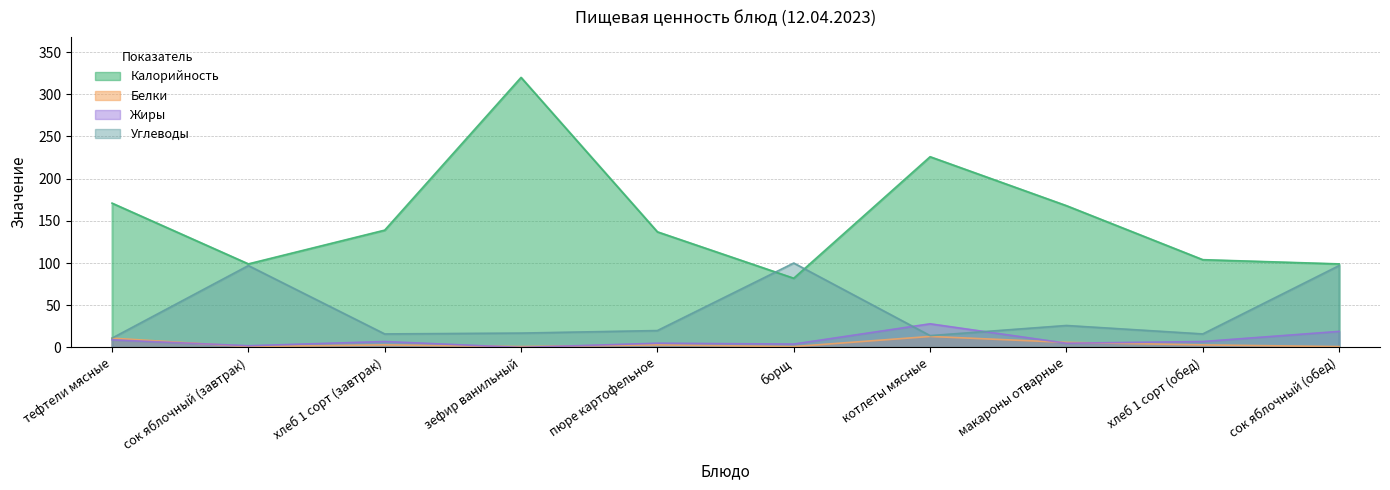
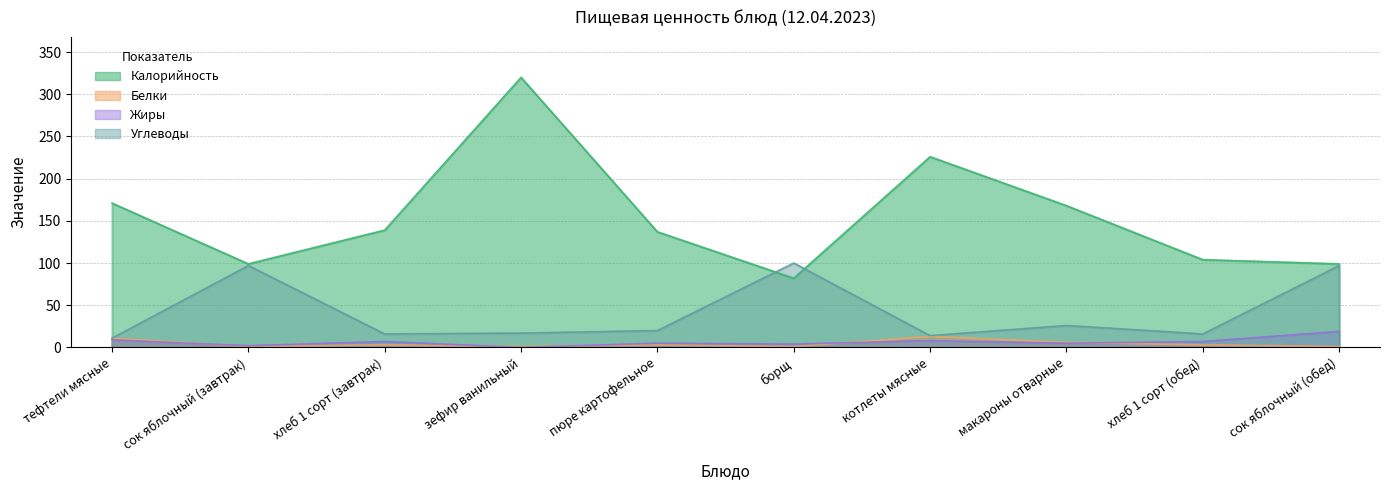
  {
    "Калорийность": {
      "тефтели мясные": 170,
      "хлеб 1 сорт (завтрак)": 140,
      "зефир ванильный": 320,
      "пюре картофельное": 140,
      "борщ": 80,
      "котлеты мясные": 230,
      "макароны отварные": 170,
      "хлеб 1 сорт (обед)": 100
    },
    "Белки": {
      "хлеб 1 сорт (завтрак)": 0,
      "хлеб 1 сорт (обед)": 0,
      "сок яблочный (обед)": 0
    },
    "Жиры": {
      "хлеб 1 сорт (завтрак)": 10,
-     "котлеты мясные": 30,
+     "котлеты мясные": 10,
      "хлеб 1 сорт (обед)": 10,
      "сок яблочный (обед)": 20
    },
    "Углеводы": {
      "хлеб 1 сорт (завтрак)": 20,
      "зефир ванильный": 20,
      "пюре картофельное": 20,
      "борщ": 100,
      "макароны отварные": 30,
      "хлеб 1 сорт (обед)": 20
    }
  }
